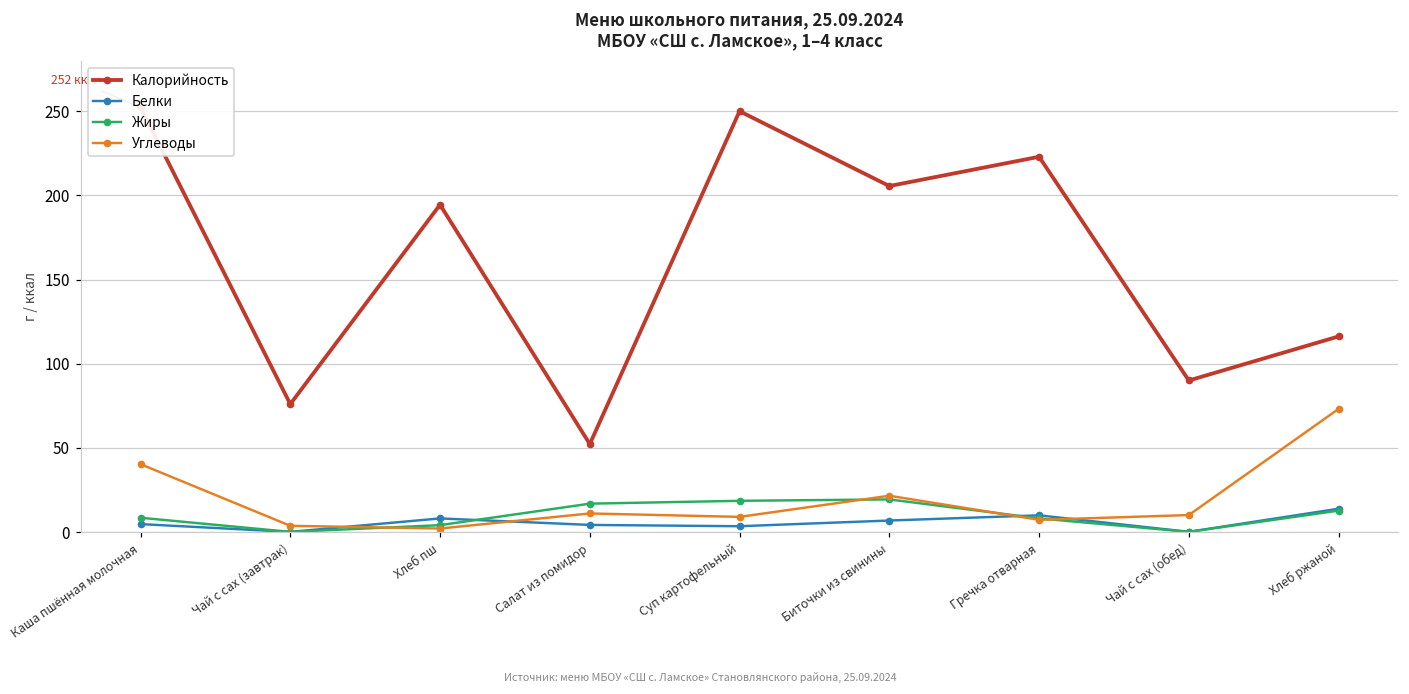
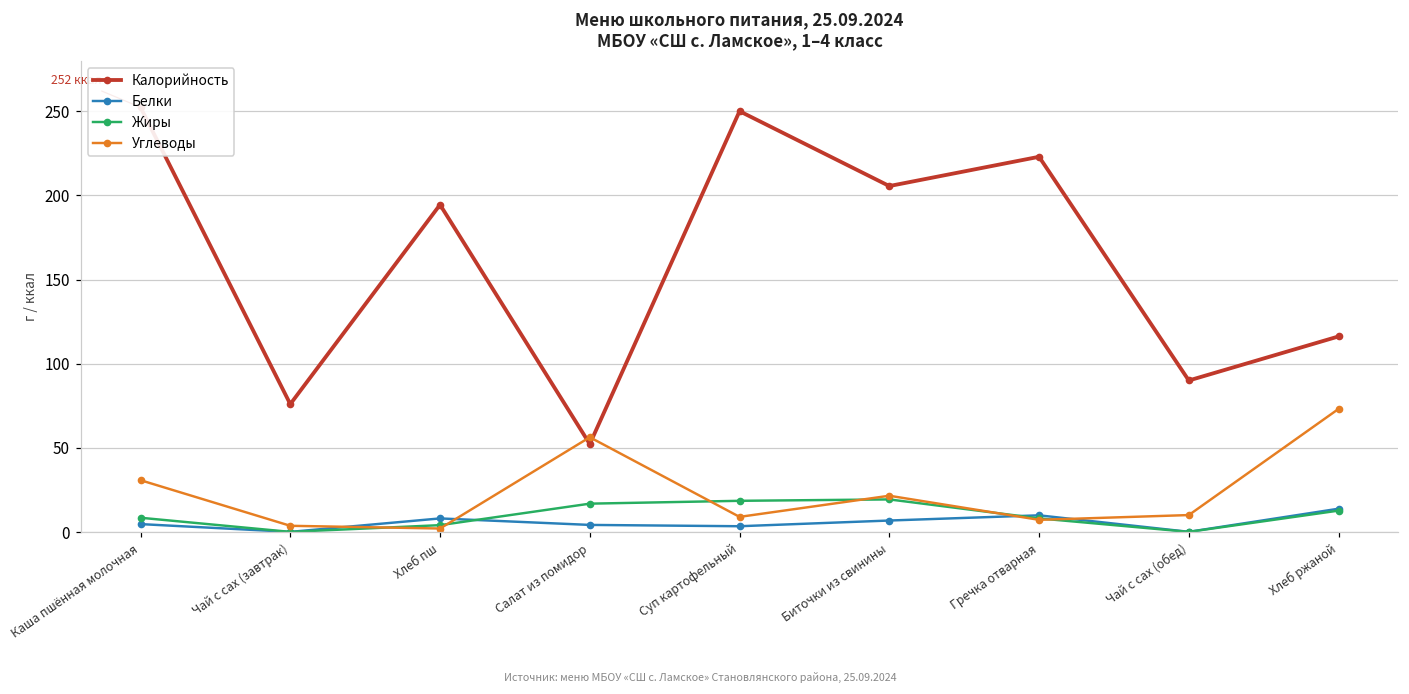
  {
    "Калорийность": {
      "Чай с сах (завтрак)": 76,
      "Хлеб пш": 195,
      "Салат из помидор": 52,
      "Суп картофельный": 250,
      "Биточки из свинины": 206,
      "Гречка отварная": 223,
      "Чай с сах (обед)": 90,
      "Хлеб ржаной": 116
    },
    "Белки": {
      "Каша пшённая молочная": 5,
      "Хлеб пш": 8,
      "Салат из помидор": 4,
      "Суп картофельный": 3,
      "Биточки из свинины": 7,
      "Гречка отварная": 10
    },
    "Жиры": {
      "Каша пшённая молочная": 8,
      "Хлеб пш": 4,
      "Салат из помидор": 17,
      "Суп картофельный": 18,
      "Биточки из свинины": 19
    },
    "Углеводы": {
-     "Каша пшённая молочная": 40,
+     "Каша пшённая молочная": 31,
      "Чай с сах (завтрак)": 4,
      "Хлеб пш": 2,
-     "Салат из помидор": 11,
+     "Салат из помидор": 56,
      "Суп картофельный": 9,
      "Биточки из свинины": 21,
      "Чай с сах (обед)": 10,
      "Хлеб ржаной": 73
    }
  }
